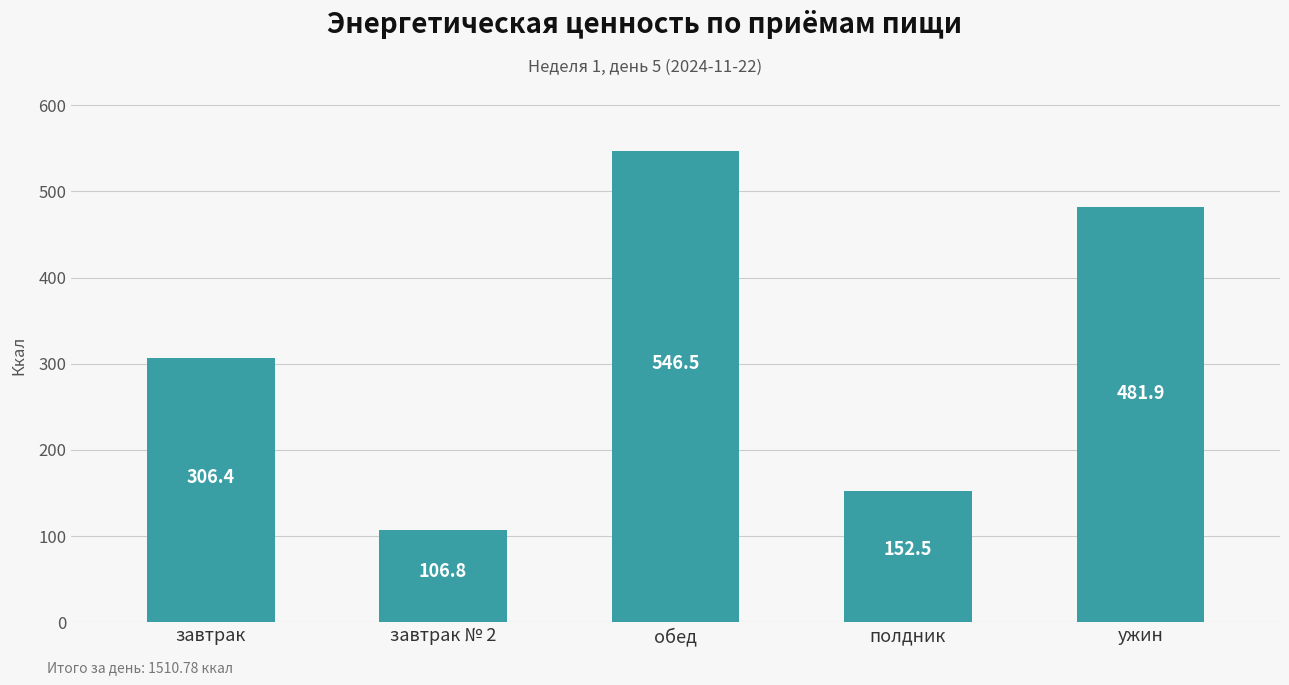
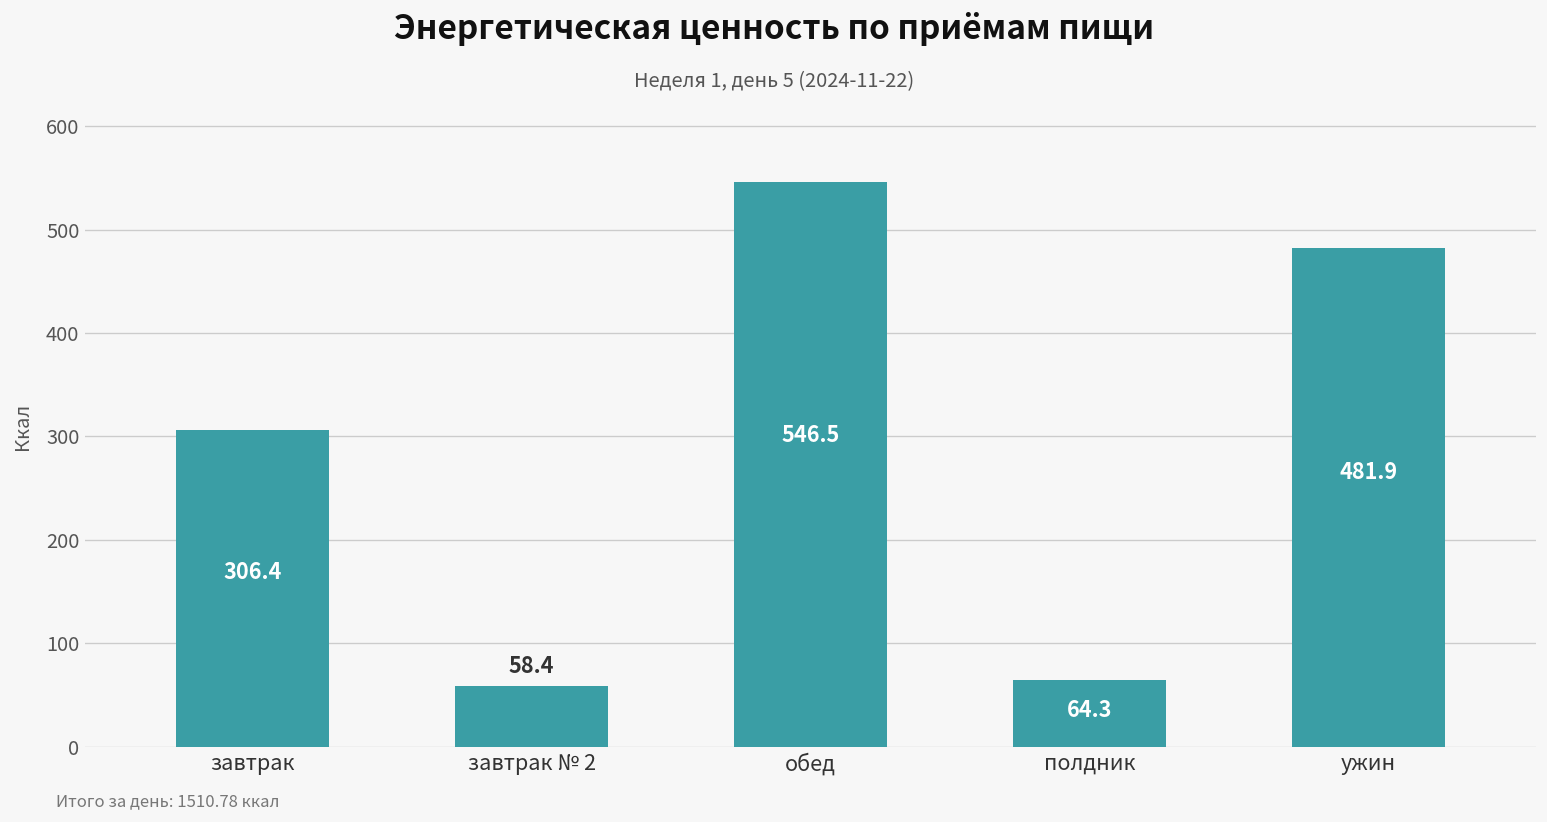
  {
    "завтрак": 306.4,
-   "завтрак № 2": 106.8,
+   "завтрак № 2": 58.4,
    "обед": 546.5,
-   "полдник": 152.5,
+   "полдник": 64.3,
    "ужин": 481.9
  }
